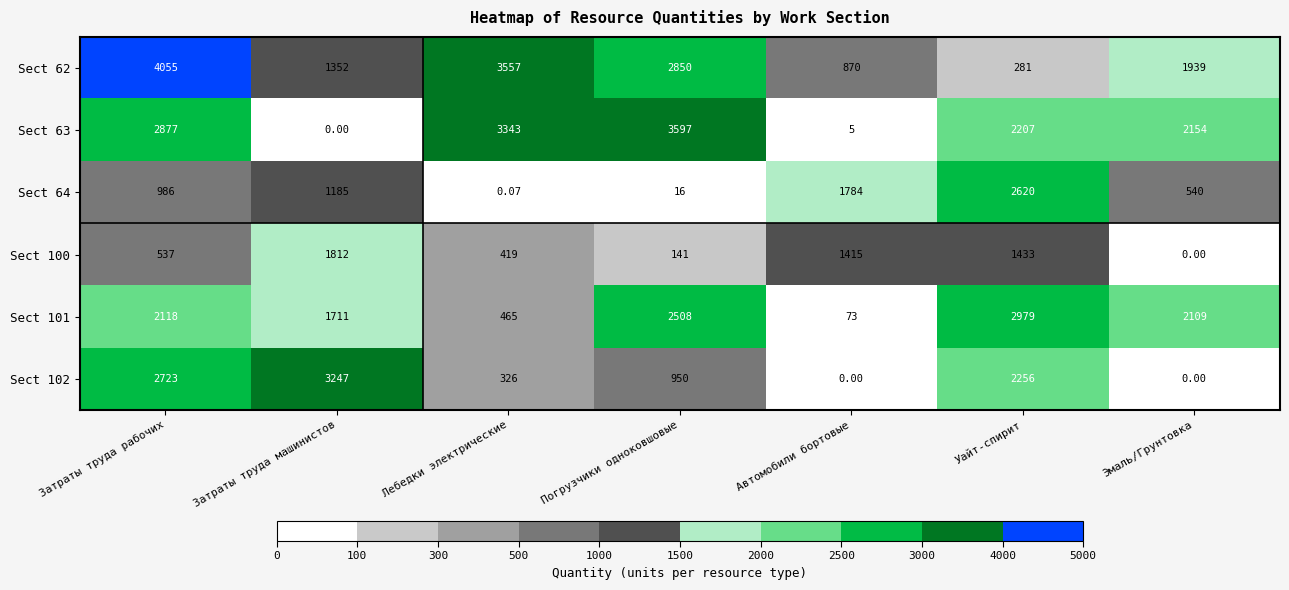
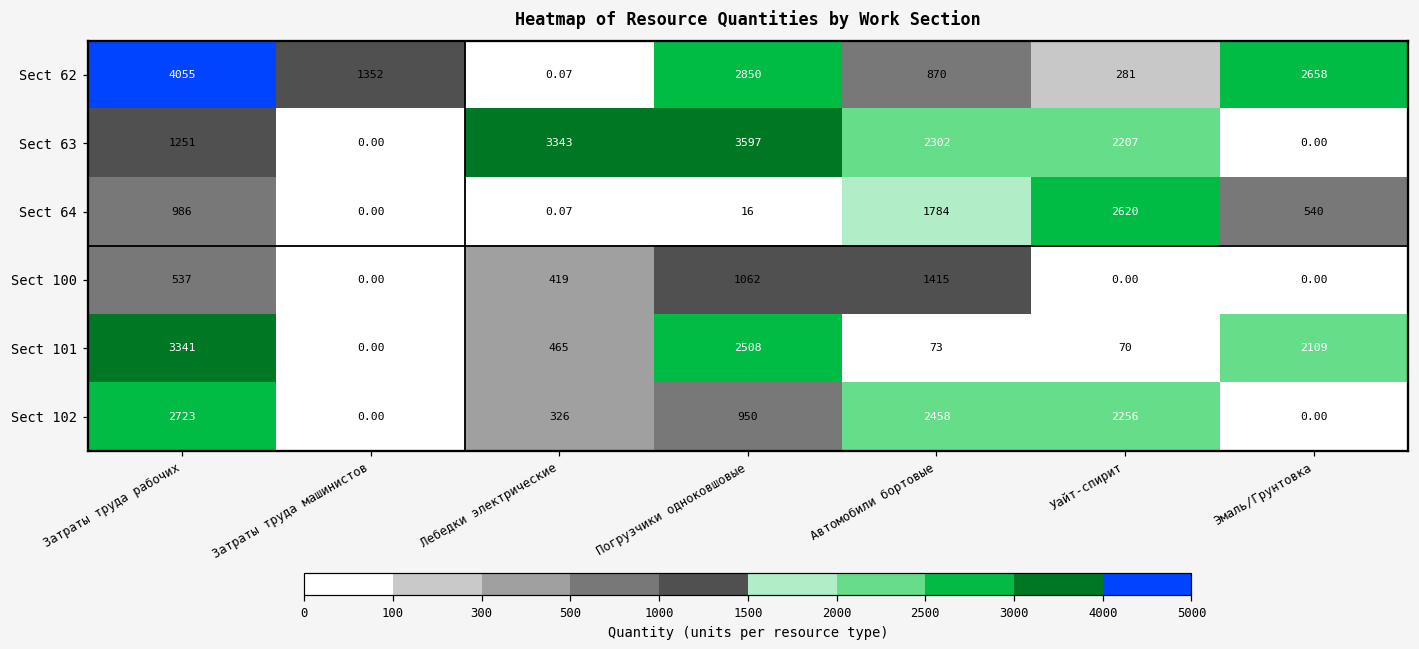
  {
    "Sect 62": {
      "Затраты труда рабочих": 4055,
      "Затраты труда машинистов": 1352,
-     "Лебедки электрические": 3557,
+     "Лебедки электрические": 0.07,
      "Погрузчики одноковшовые": 2850,
      "Автомобили бортовые": 870,
      "Уайт-спирит": 281,
-     "Эмаль/Грунтовка": 1939
+     "Эмаль/Грунтовка": 2658
    },
    "Sect 63": {
-     "Затраты труда рабочих": 2877,
+     "Затраты труда рабочих": 1251,
      "Затраты труда машинистов": 0.00,
      "Лебедки электрические": 3343,
      "Погрузчики одноковшовые": 3597,
-     "Автомобили бортовые": 5,
+     "Автомобили бортовые": 2302,
      "Уайт-спирит": 2207,
-     "Эмаль/Грунтовка": 2154
+     "Эмаль/Грунтовка": 0.00
    },
    "Sect 64": {
      "Затраты труда рабочих": 986,
-     "Затраты труда машинистов": 1185,
+     "Затраты труда машинистов": 0.00,
      "Лебедки электрические": 0.07,
      "Погрузчики одноковшовые": 16,
      "Автомобили бортовые": 1784,
      "Уайт-спирит": 2620,
      "Эмаль/Грунтовка": 540
    },
    "Sect 100": {
      "Затраты труда рабочих": 537,
-     "Затраты труда машинистов": 1812,
+     "Затраты труда машинистов": 0.00,
      "Лебедки электрические": 419,
-     "Погрузчики одноковшовые": 141,
+     "Погрузчики одноковшовые": 1062,
      "Автомобили бортовые": 1415,
-     "Уайт-спирит": 1433,
+     "Уайт-спирит": 0.00,
      "Эмаль/Грунтовка": 0.00
    },
    "Sect 101": {
-     "Затраты труда рабочих": 2118,
-     "Затраты труда машинистов": 1711,
+     "Затраты труда рабочих": 3341,
+     "Затраты труда машинистов": 0.00,
      "Лебедки электрические": 465,
      "Погрузчики одноковшовые": 2508,
      "Автомобили бортовые": 73,
-     "Уайт-спирит": 2979,
+     "Уайт-спирит": 70,
      "Эмаль/Грунтовка": 2109
    },
    "Sect 102": {
      "Затраты труда рабочих": 2723,
-     "Затраты труда машинистов": 3247,
+     "Затраты труда машинистов": 0.00,
      "Лебедки электрические": 326,
      "Погрузчики одноковшовые": 950,
-     "Автомобили бортовые": 0.00,
+     "Автомобили бортовые": 2458,
      "Уайт-спирит": 2256,
      "Эмаль/Грунтовка": 0.00
    }
  }
